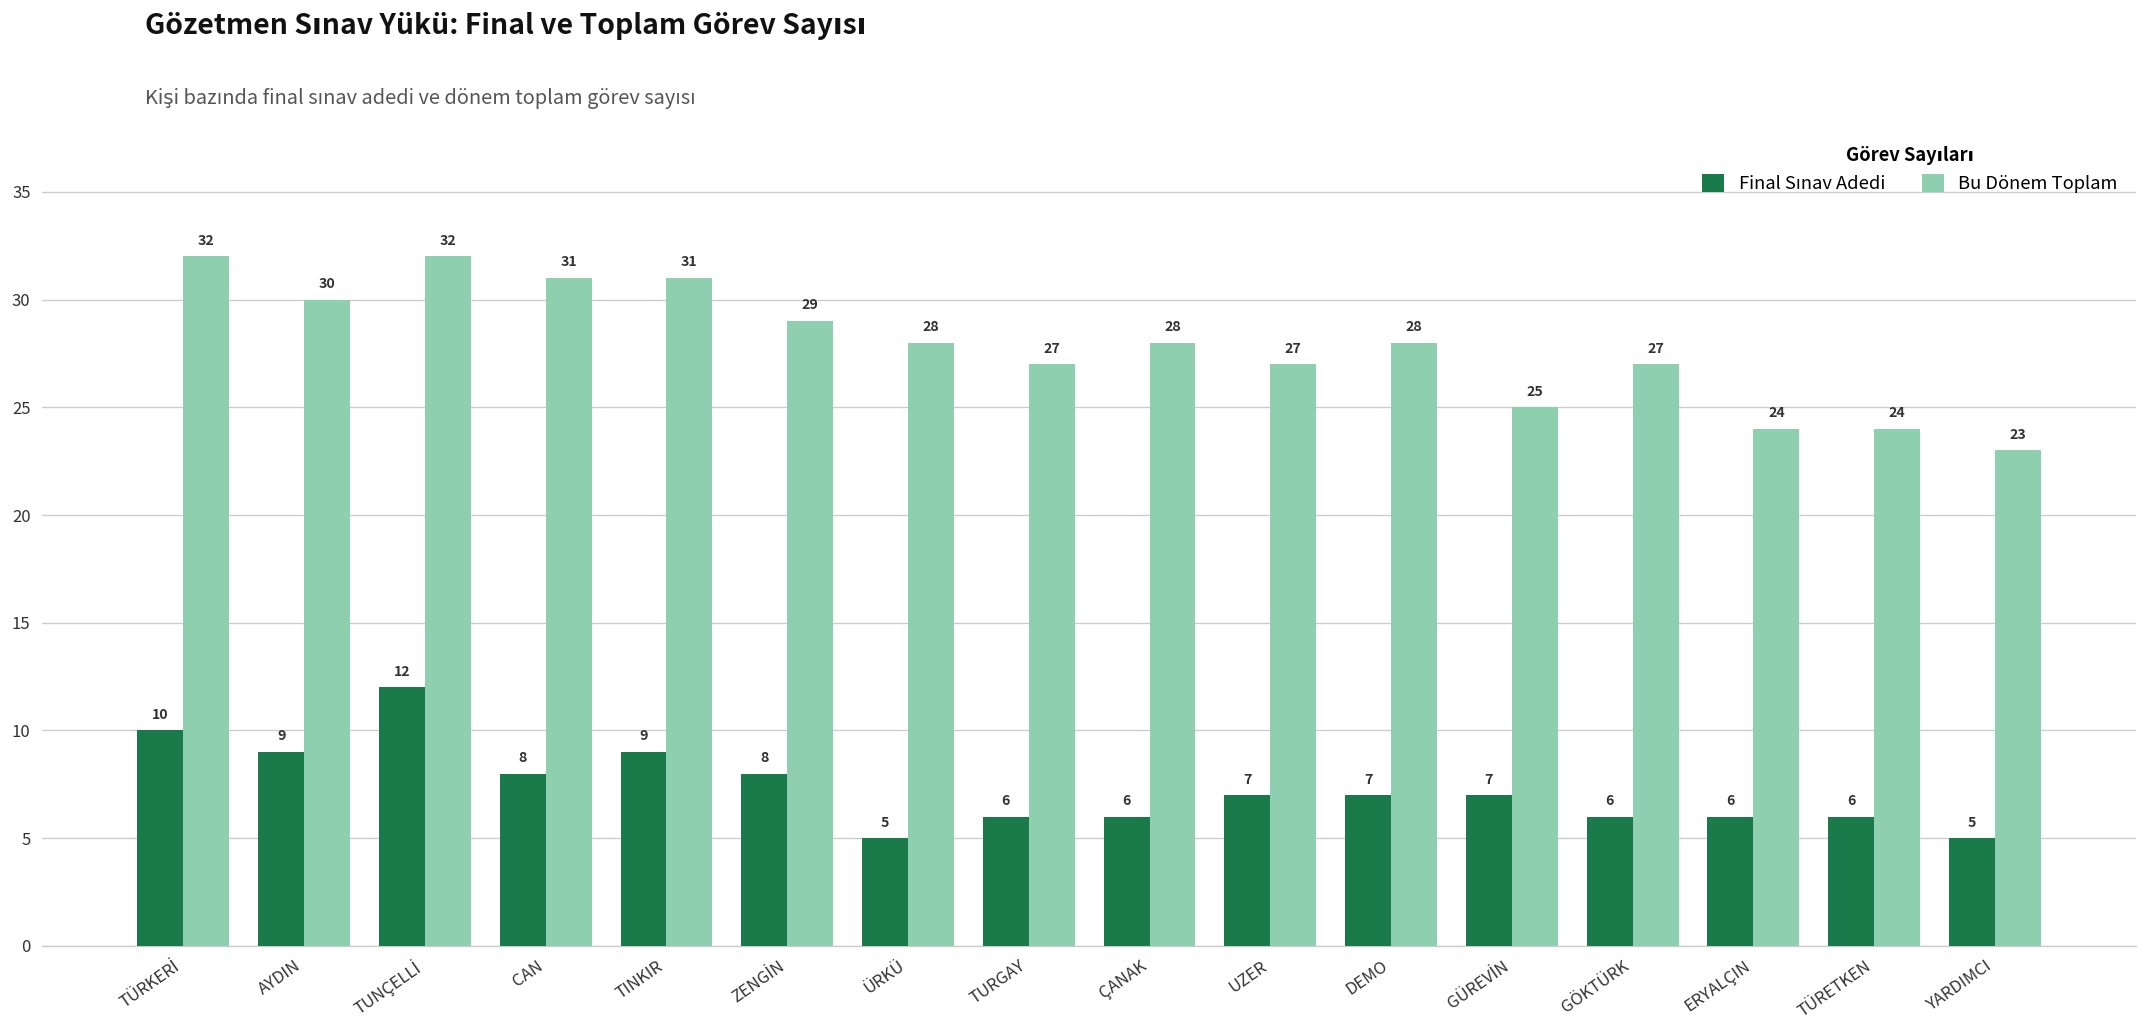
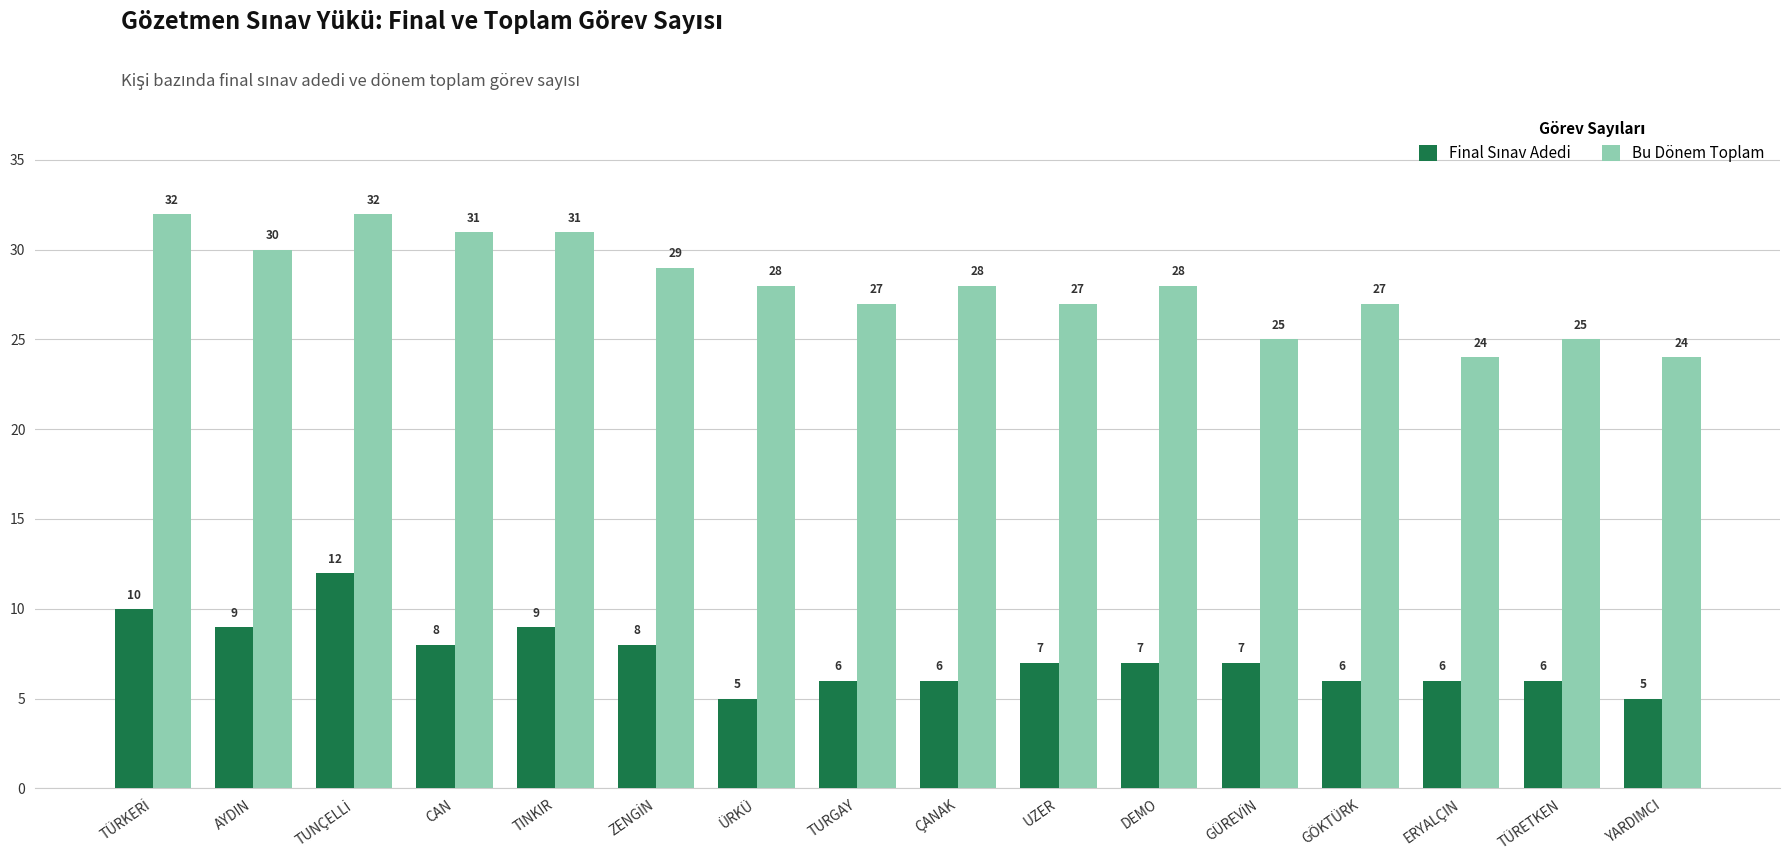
  {
    "Final Sınav Adedi": {
      "TÜRKERİ": 10,
      "AYDIN": 9,
      "TUNÇELLİ": 12,
      "CAN": 8,
      "TINKIR": 9,
      "ZENGİN": 8,
      "ÜRKÜ": 5,
      "TURGAY": 6,
      "ÇANAK": 6,
      "UZER": 7,
      "DEMO": 7,
      "GÜREVİN": 7,
      "GÖKTÜRK": 6,
      "ERYALÇIN": 6,
      "TÜRETKEN": 6,
      "YARDIMCI": 5
    },
    "Bu Dönem Toplam": {
      "TÜRKERİ": 32,
      "AYDIN": 30,
      "TUNÇELLİ": 32,
      "CAN": 31,
      "TINKIR": 31,
      "ZENGİN": 29,
      "ÜRKÜ": 28,
      "TURGAY": 27,
      "ÇANAK": 28,
      "UZER": 27,
      "DEMO": 28,
      "GÜREVİN": 25,
      "GÖKTÜRK": 27,
      "ERYALÇIN": 24,
-     "TÜRETKEN": 24,
-     "YARDIMCI": 23
+     "TÜRETKEN": 25,
+     "YARDIMCI": 24
    }
  }
